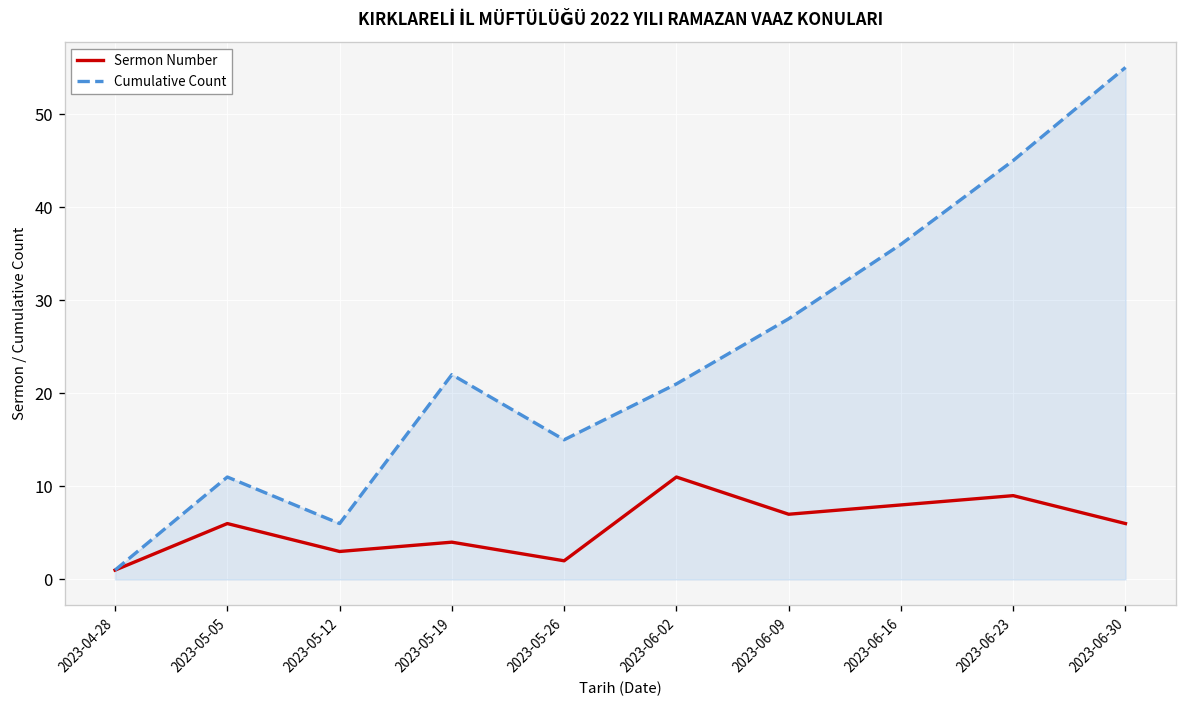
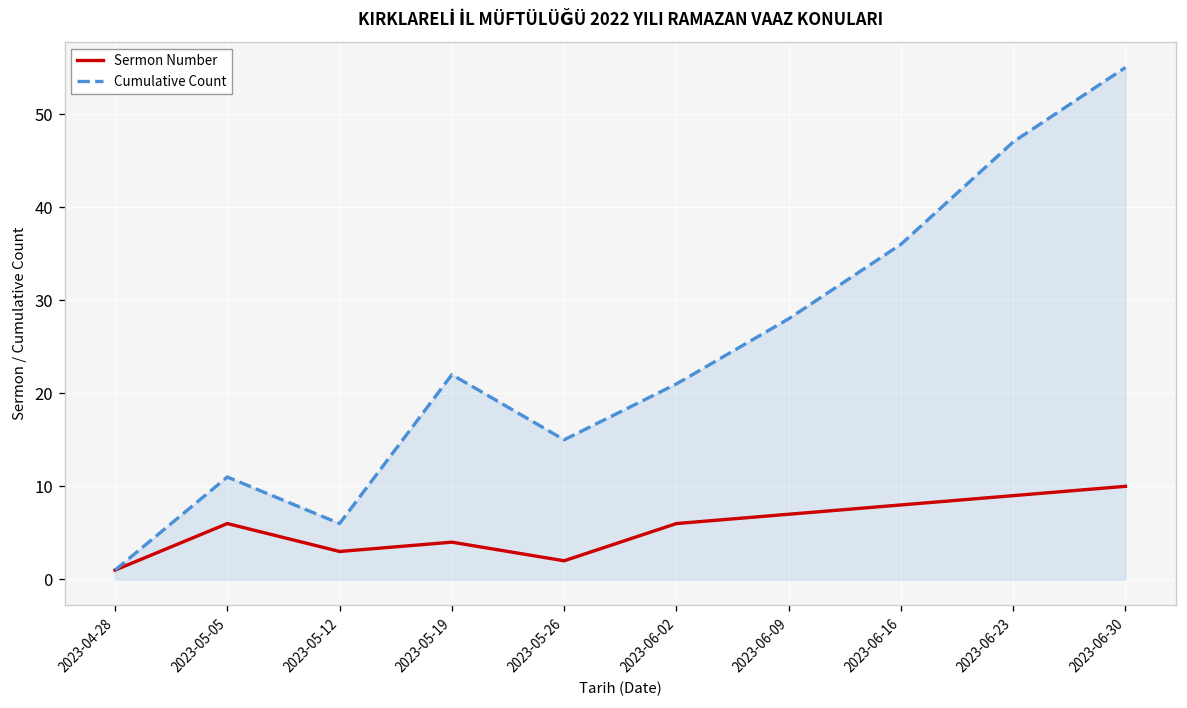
  {
    "Sermon Number": {
      "2023-05-05": 6,
      "2023-05-12": 3,
      "2023-05-19": 4,
      "2023-05-26": 2,
-     "2023-06-02": 11,
+     "2023-06-02": 6,
      "2023-06-09": 7,
      "2023-06-16": 8,
      "2023-06-23": 9,
-     "2023-06-30": 6
+     "2023-06-30": 10
    },
    "Cumulative Count": {
      "2023-05-05": 11,
      "2023-05-12": 6,
      "2023-05-19": 22,
      "2023-05-26": 15,
      "2023-06-02": 21,
      "2023-06-09": 28,
      "2023-06-16": 36,
-     "2023-06-23": 45,
+     "2023-06-23": 47,
      "2023-06-30": 55
    }
  }
